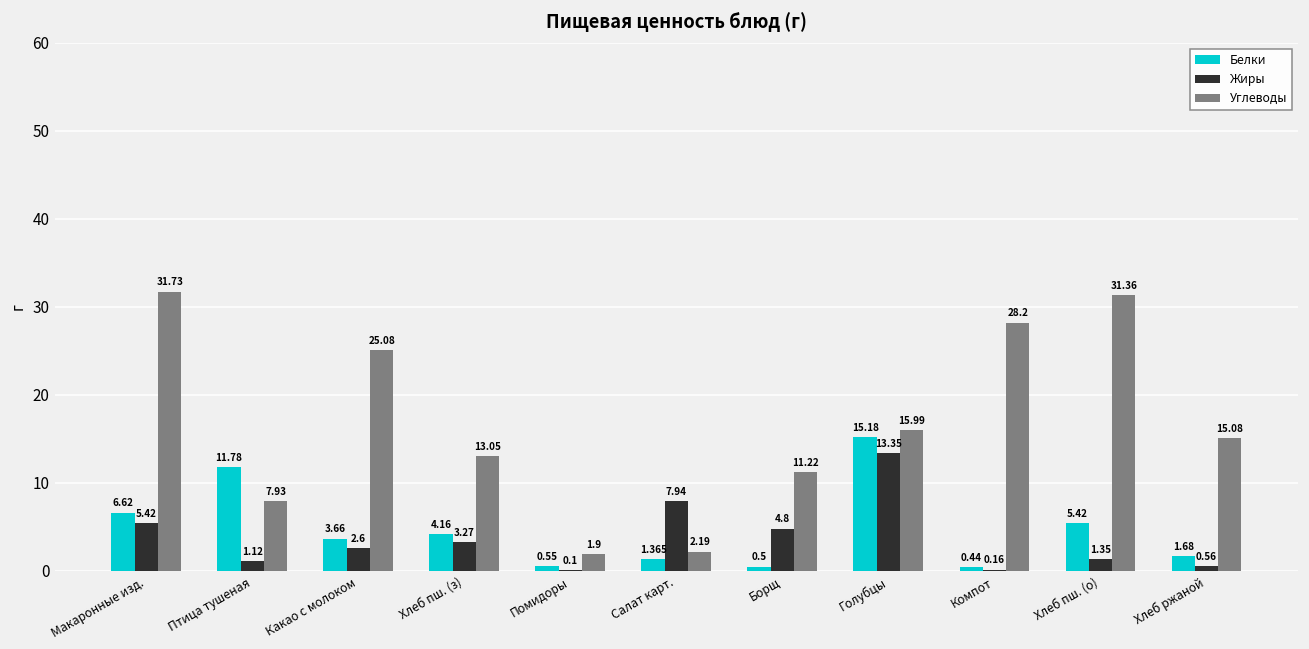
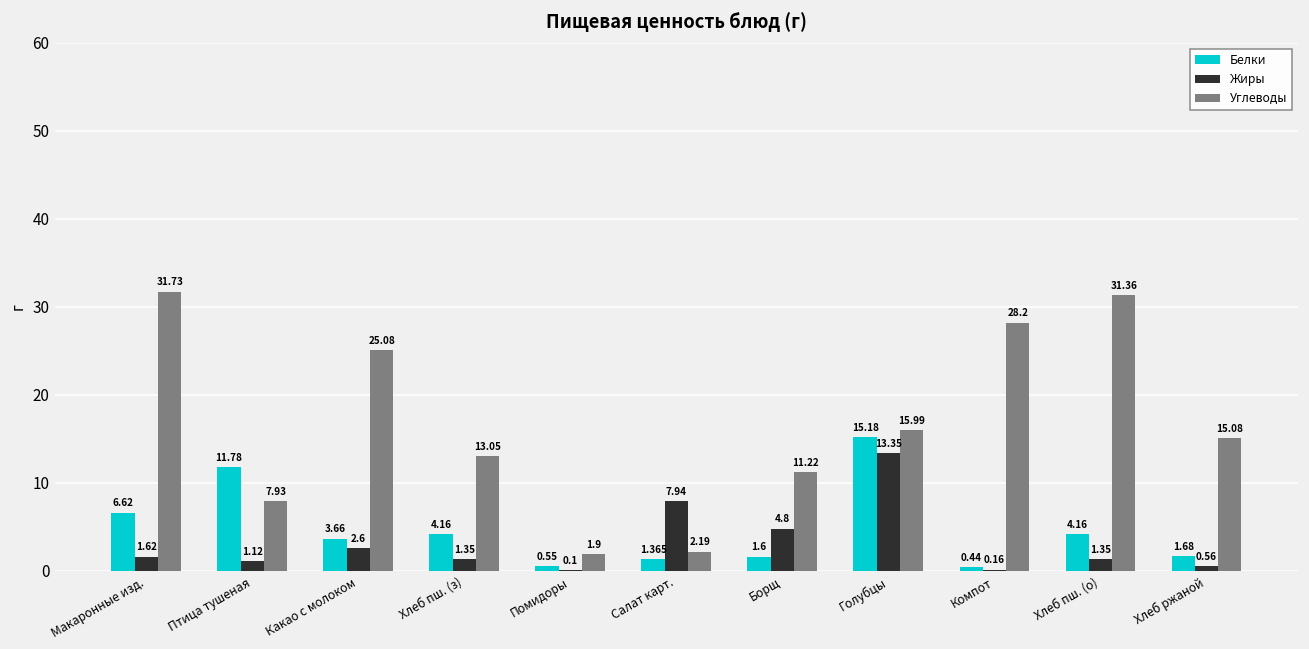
  {
    "Белки": {
      "Макаронные изд.": 6.62,
      "Птица тушеная": 11.78,
      "Какао с молоком": 3.66,
      "Хлеб пш. (з)": 4.16,
      "Помидоры": 0.55,
      "Салат карт.": 1.365,
-     "Борщ": 0.5,
+     "Борщ": 1.6,
      "Голубцы": 15.18,
      "Компот": 0.44,
-     "Хлеб пш. (о)": 5.42,
+     "Хлеб пш. (о)": 4.16,
      "Хлеб ржаной": 1.68
    },
    "Жиры": {
-     "Макаронные изд.": 5.42,
+     "Макаронные изд.": 1.62,
      "Птица тушеная": 1.12,
      "Какао с молоком": 2.6,
-     "Хлеб пш. (з)": 3.27,
+     "Хлеб пш. (з)": 1.35,
      "Помидоры": 0.1,
      "Салат карт.": 7.94,
      "Борщ": 4.8,
      "Голубцы": 13.35,
      "Компот": 0.16,
      "Хлеб пш. (о)": 1.35,
      "Хлеб ржаной": 0.56
    },
    "Углеводы": {
      "Макаронные изд.": 31.73,
      "Птица тушеная": 7.93,
      "Какао с молоком": 25.08,
      "Хлеб пш. (з)": 13.05,
      "Помидоры": 1.9,
      "Салат карт.": 2.19,
      "Борщ": 11.22,
      "Голубцы": 15.99,
      "Компот": 28.2,
      "Хлеб пш. (о)": 31.36,
      "Хлеб ржаной": 15.08
    }
  }
